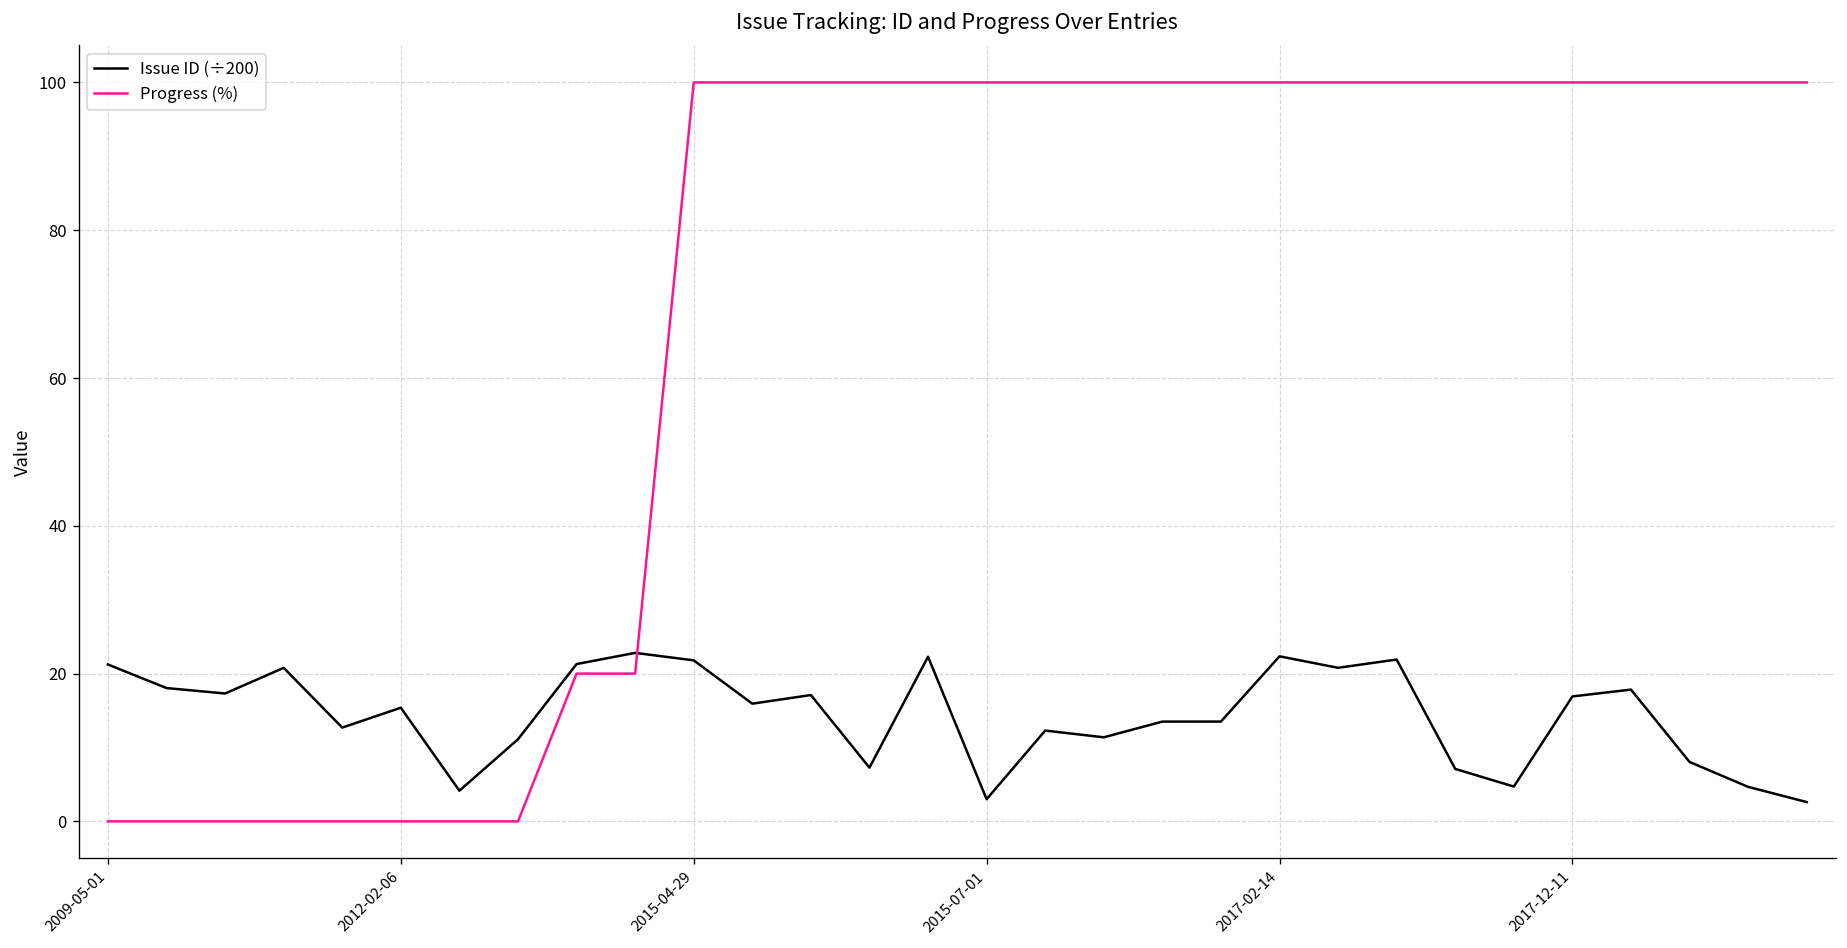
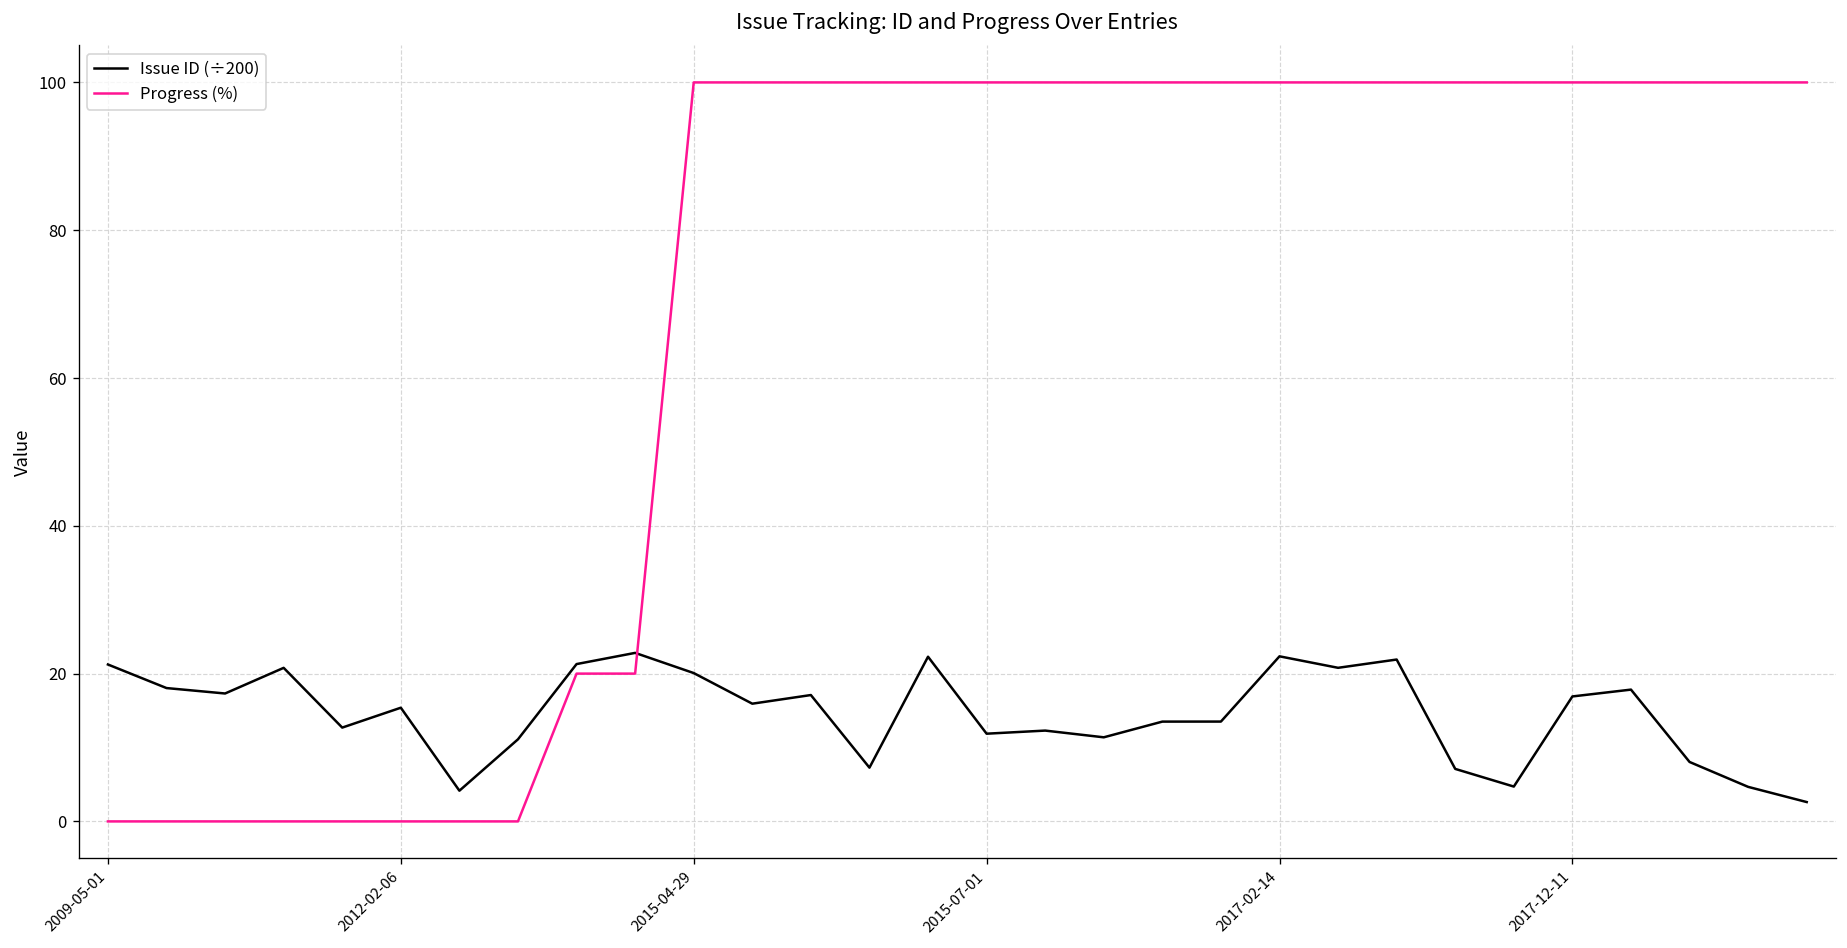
  {
    "Issue ID (÷200)": {
      "2009-05-01": 21,
      "2012-02-06": 15,
-     "2015-04-29": 22,
-     "2015-07-01": 3,
+     "2015-04-29": 20,
+     "2015-07-01": 12,
      "2017-02-14": 22,
      "2017-12-11": 17
    },
    "Progress (%)": {
      "2009-05-01": 0,
      "2012-02-06": 0,
      "2015-04-29": 100,
      "2015-07-01": 100,
      "2017-02-14": 100,
      "2017-12-11": 100
    }
  }
